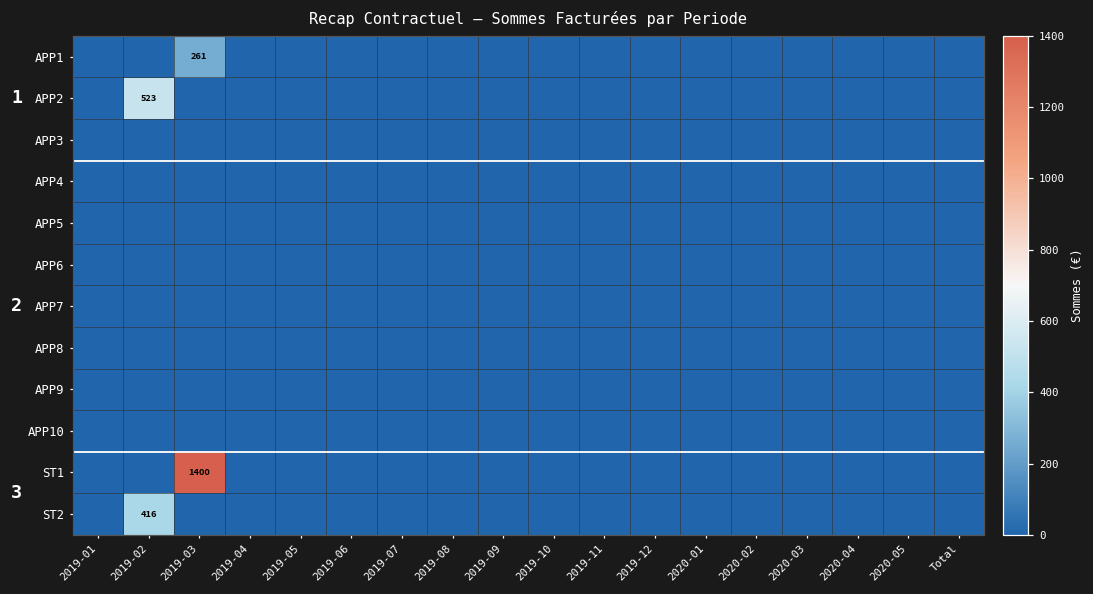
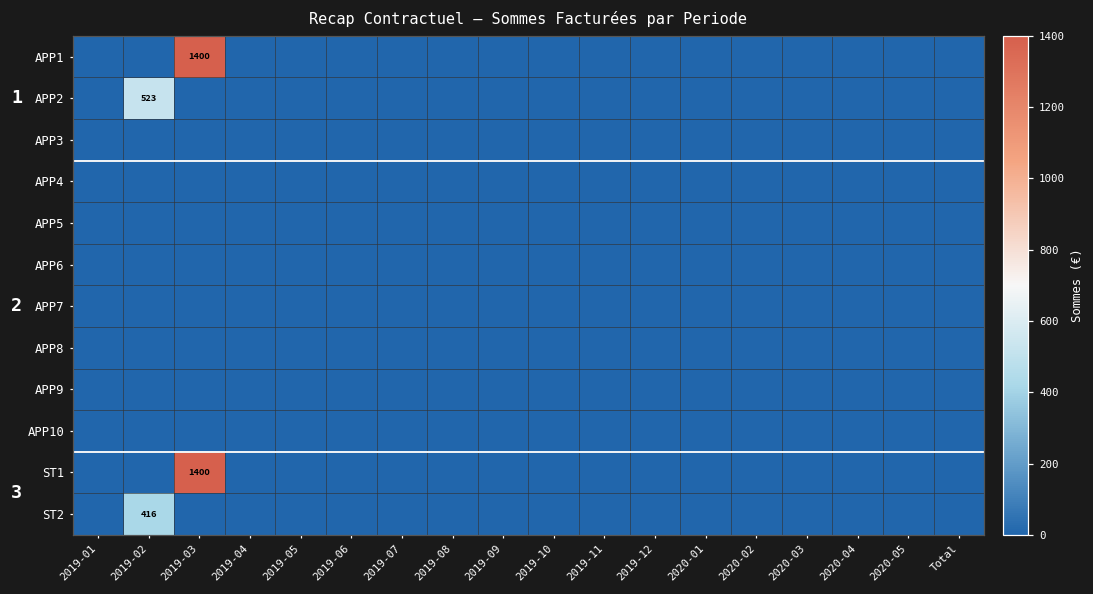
  {
    "APP1": {
-     "2019-03": 261
+     "2019-03": 1400
    },
    "APP2": {
      "2019-02": 523
    },
    "ST1": {
      "2019-03": 1400
    },
    "ST2": {
      "2019-02": 416
    }
  }
